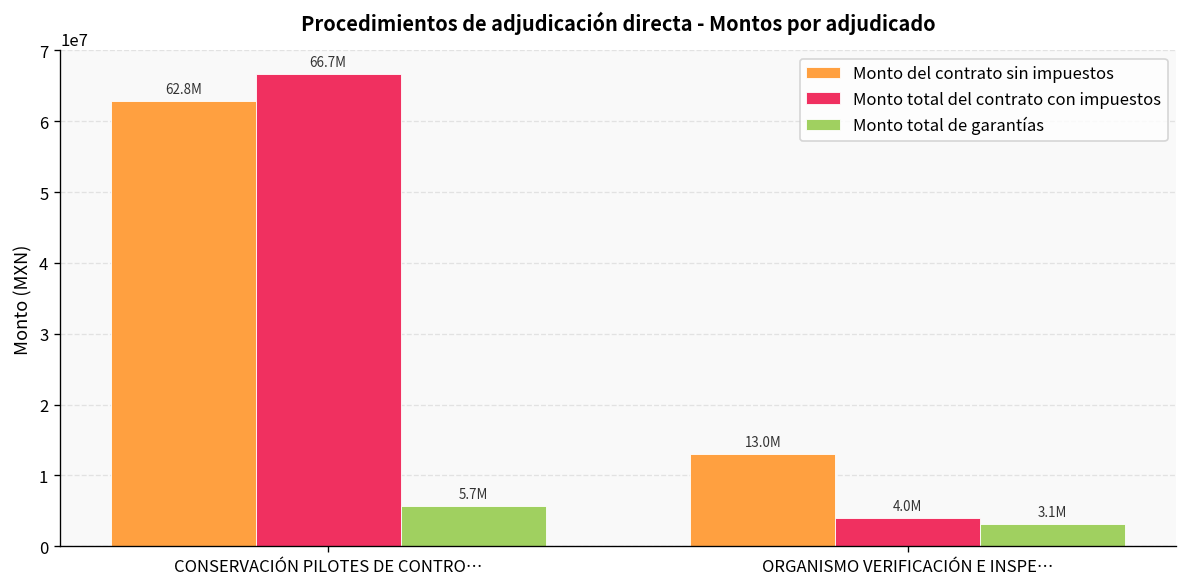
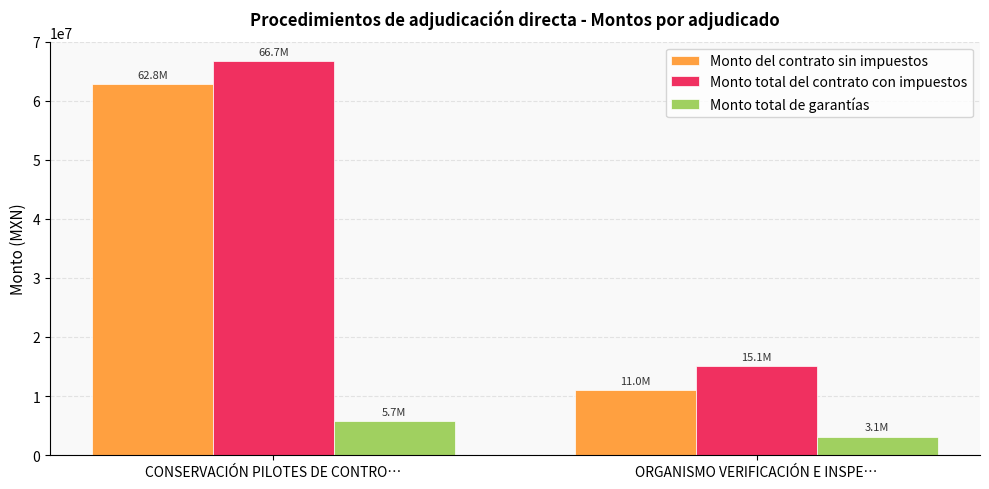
  {
    "Monto del contrato sin impuestos": {
      "CONSERVACIÓN PILOTES DE CONTRO…": "62.8M",
-     "ORGANISMO VERIFICACIÓN E INSPE…": "13.0M"
+     "ORGANISMO VERIFICACIÓN E INSPE…": "11.0M"
    },
    "Monto total del contrato con impuestos": {
      "CONSERVACIÓN PILOTES DE CONTRO…": "66.7M",
-     "ORGANISMO VERIFICACIÓN E INSPE…": "4.0M"
+     "ORGANISMO VERIFICACIÓN E INSPE…": "15.1M"
    },
    "Monto total de garantías": {
      "CONSERVACIÓN PILOTES DE CONTRO…": "5.7M",
      "ORGANISMO VERIFICACIÓN E INSPE…": "3.1M"
    }
  }
